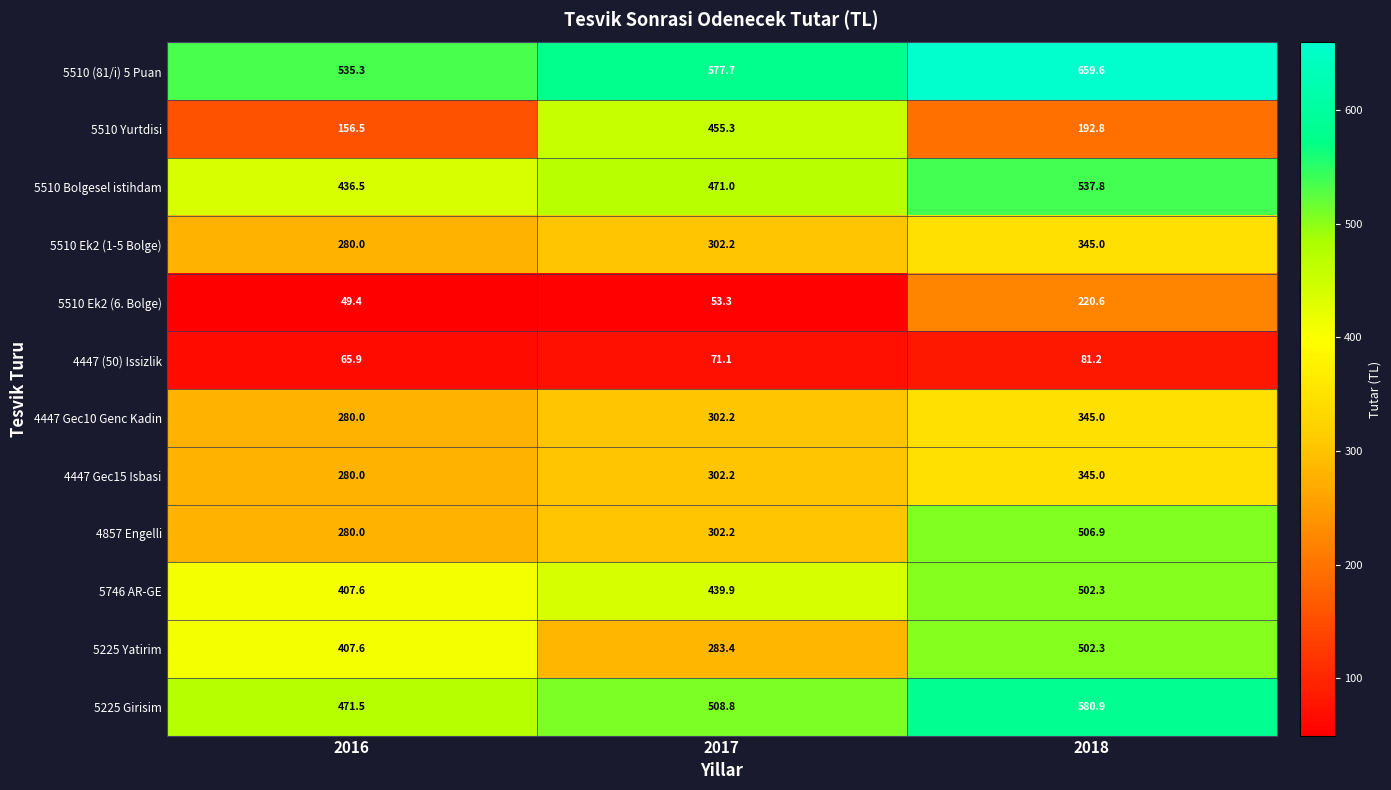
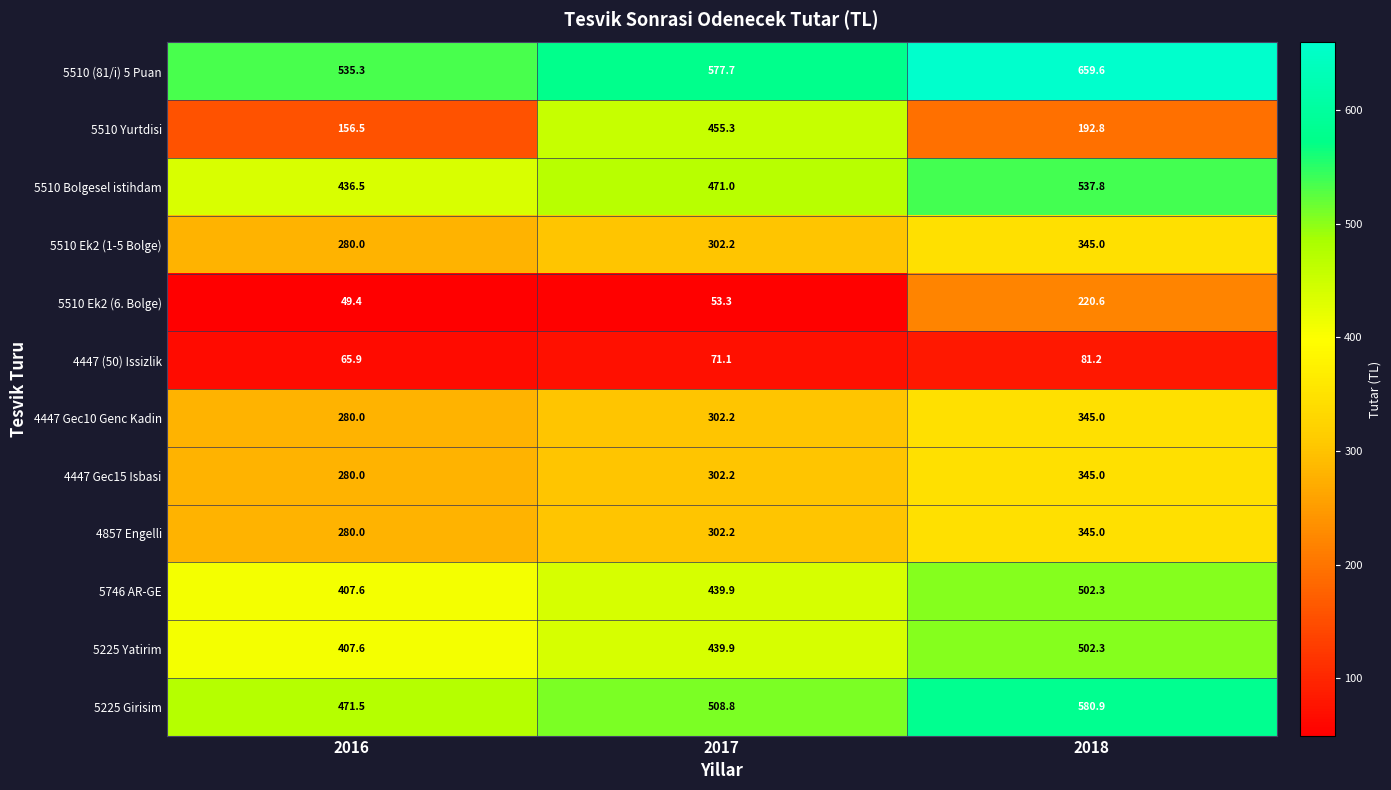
  {
    "5510 (81/i) 5 Puan": {
      "2016": 535.3,
      "2017": 577.7,
      "2018": 659.6
    },
    "5510 Yurtdisi": {
      "2016": 156.5,
      "2017": 455.3,
      "2018": 192.8
    },
    "5510 Bolgesel istihdam": {
      "2016": 436.5,
      "2017": 471.0,
      "2018": 537.8
    },
    "5510 Ek2 (1-5 Bolge)": {
      "2016": 280.0,
      "2017": 302.2,
      "2018": 345.0
    },
    "5510 Ek2 (6. Bolge)": {
      "2016": 49.4,
      "2017": 53.3,
      "2018": 220.6
    },
    "4447 (50) Issizlik": {
      "2016": 65.9,
      "2017": 71.1,
      "2018": 81.2
    },
    "4447 Gec10 Genc Kadin": {
      "2016": 280.0,
      "2017": 302.2,
      "2018": 345.0
    },
    "4447 Gec15 Isbasi": {
      "2016": 280.0,
      "2017": 302.2,
      "2018": 345.0
    },
    "4857 Engelli": {
      "2016": 280.0,
      "2017": 302.2,
-     "2018": 506.9
+     "2018": 345.0
    },
    "5746 AR-GE": {
      "2016": 407.6,
      "2017": 439.9,
      "2018": 502.3
    },
    "5225 Yatirim": {
      "2016": 407.6,
-     "2017": 283.4,
+     "2017": 439.9,
      "2018": 502.3
    },
    "5225 Girisim": {
      "2016": 471.5,
      "2017": 508.8,
      "2018": 580.9
    }
  }
